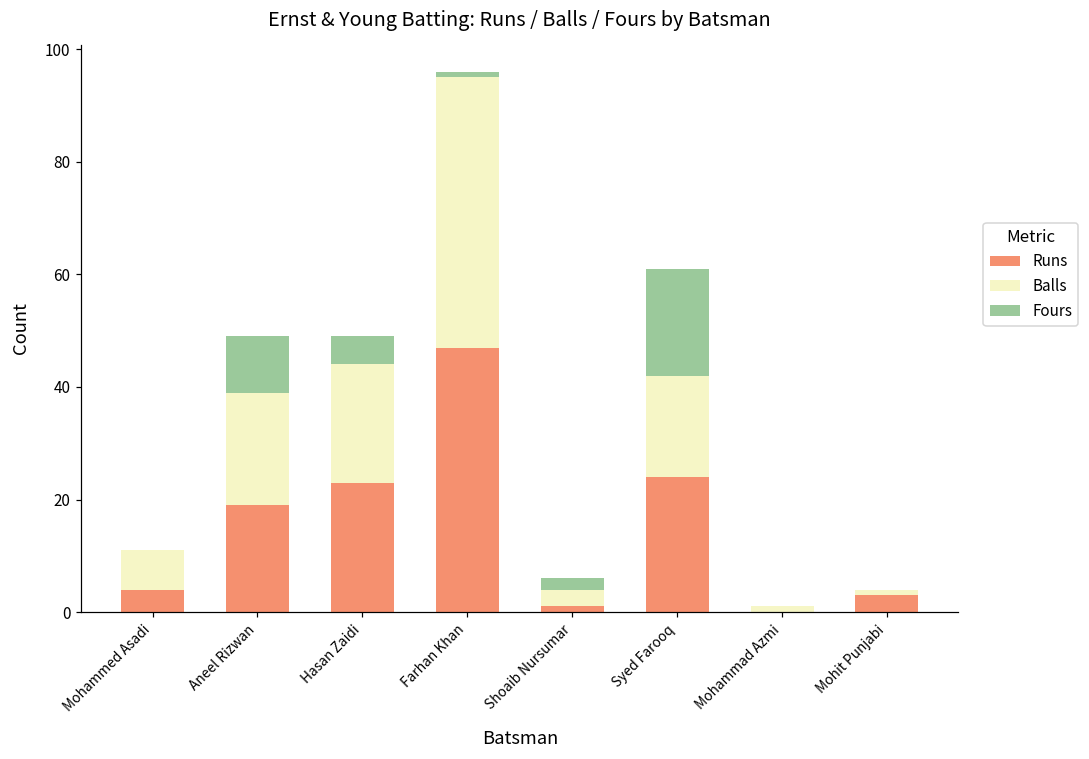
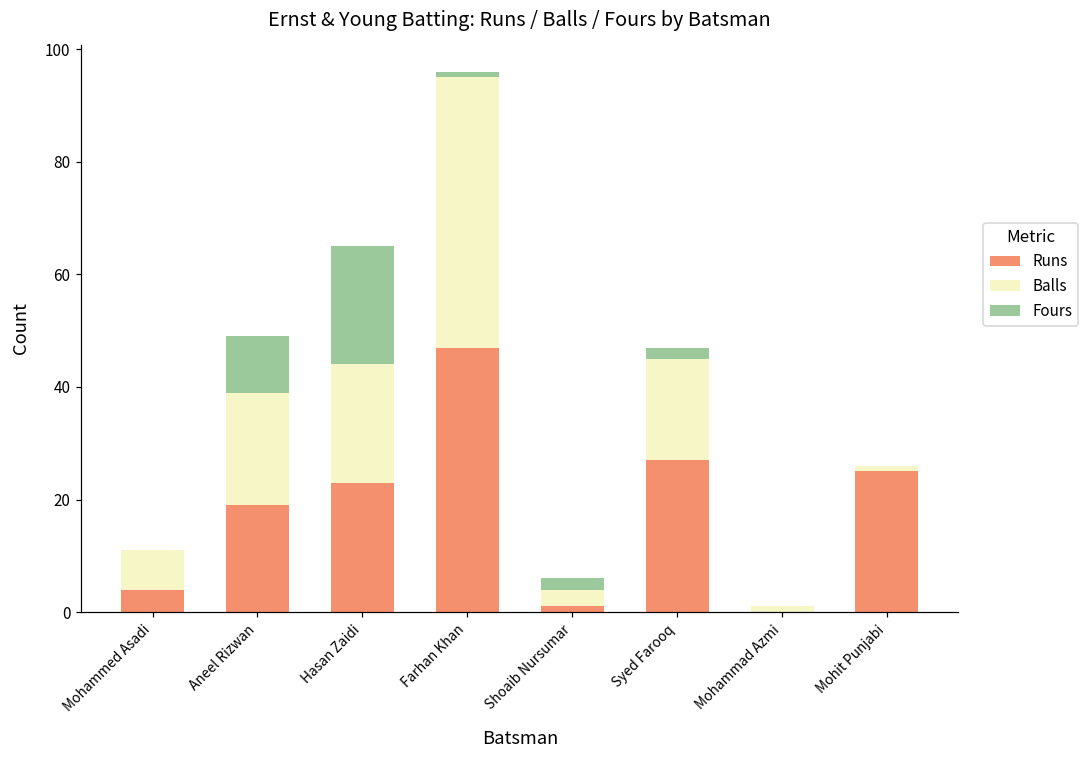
  {
    "Runs": {
      "Mohammed Asadi": 4,
      "Aneel Rizwan": 19,
      "Hasan Zaidi": 23,
      "Farhan Khan": 47,
      "Shoaib Nursumar": 1,
-     "Syed Farooq": 24,
+     "Syed Farooq": 27,
      "Mohammad Azmi": 0,
-     "Mohit Punjabi": 3
+     "Mohit Punjabi": 25
    },
    "Balls": {
      "Mohammed Asadi": 7,
      "Aneel Rizwan": 20,
      "Hasan Zaidi": 21,
      "Farhan Khan": 48,
      "Shoaib Nursumar": 3,
      "Syed Farooq": 18,
      "Mohammad Azmi": 1,
      "Mohit Punjabi": 1
    },
    "Fours": {
      "Mohammed Asadi": 0,
      "Aneel Rizwan": 10,
-     "Hasan Zaidi": 5,
+     "Hasan Zaidi": 21,
      "Farhan Khan": 1,
      "Shoaib Nursumar": 2,
-     "Syed Farooq": 19,
+     "Syed Farooq": 2,
      "Mohammad Azmi": 0,
      "Mohit Punjabi": 0
    }
  }
